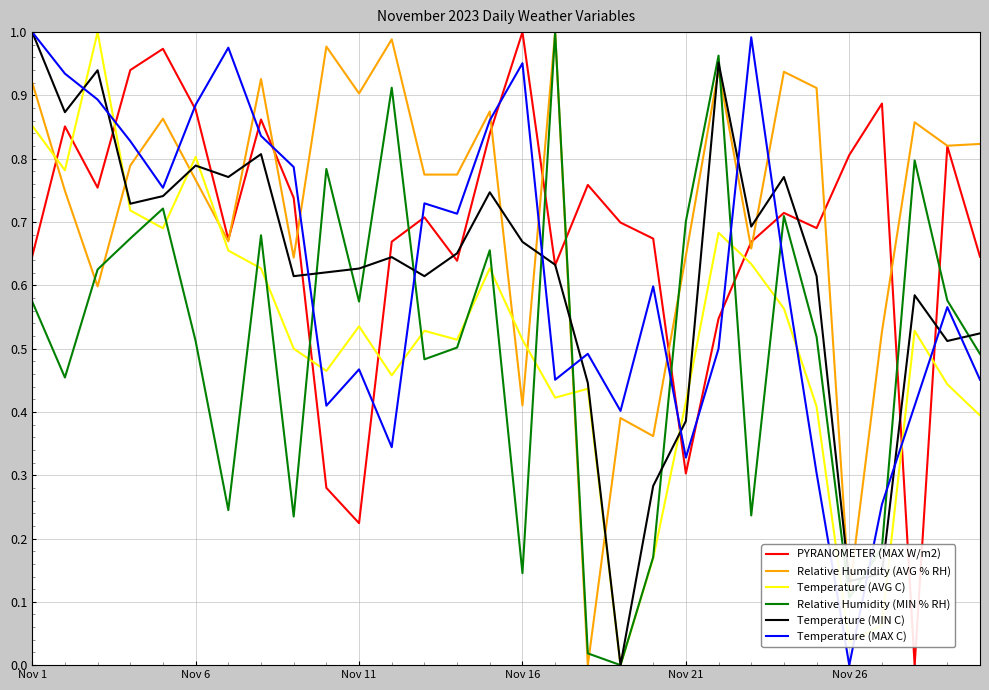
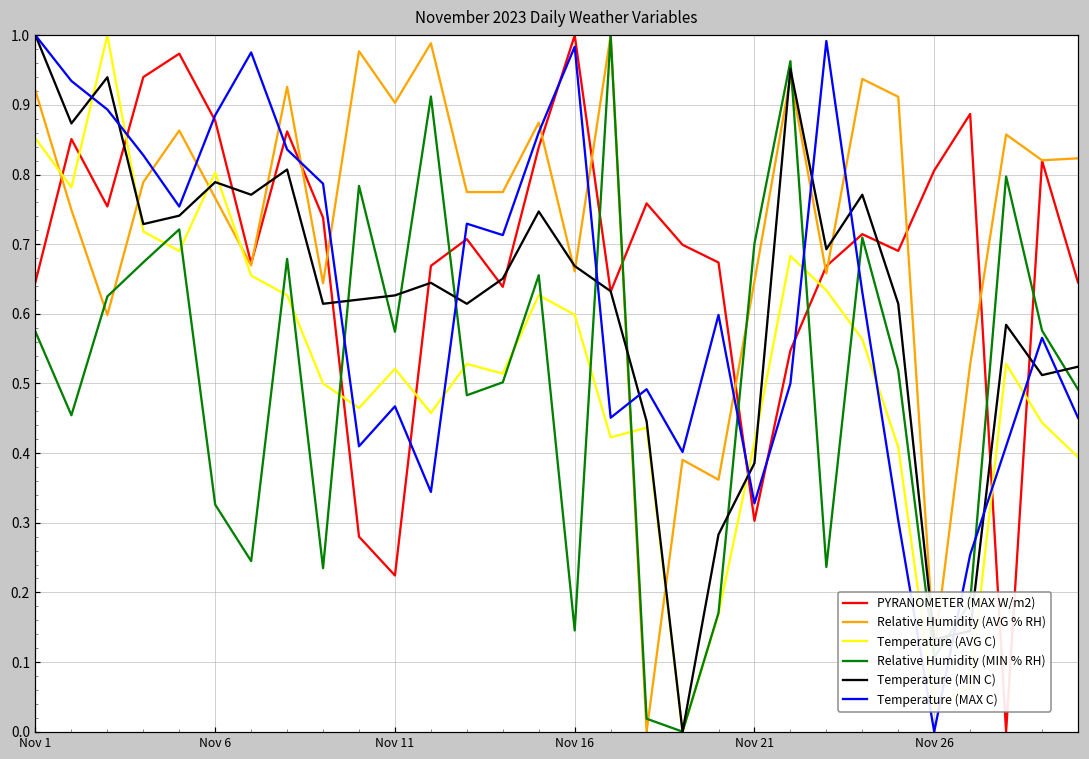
  {
    "PYRANOMETER (MAX W/m2)": {
      "Nov 1": 0.65,
      "Nov 6": 0.88,
      "Nov 11": 0.22,
      "Nov 16": 1.00,
      "Nov 21": 0.30,
      "Nov 26": 0.81
    },
    "Relative Humidity (AVG % RH)": {
      "Nov 1": 0.92,
      "Nov 6": 0.77,
      "Nov 11": 0.90,
-     "Nov 16": 0.41,
+     "Nov 16": 0.66,
      "Nov 21": 0.65
    },
    "Temperature (AVG C)": {
      "Nov 1": 0.85,
      "Nov 6": 0.80,
-     "Nov 11": 0.54,
-     "Nov 16": 0.51,
+     "Nov 11": 0.52,
+     "Nov 16": 0.60,
      "Nov 21": 0.42
    },
    "Relative Humidity (MIN % RH)": {
      "Nov 1": 0.57,
-     "Nov 6": 0.51,
+     "Nov 6": 0.33,
      "Nov 11": 0.57,
      "Nov 16": 0.15,
      "Nov 21": 0.70
    },
    "Temperature (MIN C)": {
      "Nov 6": 0.79,
      "Nov 11": 0.63,
      "Nov 16": 0.67,
      "Nov 21": 0.39
    },
    "Temperature (MAX C)": {
      "Nov 6": 0.89,
      "Nov 11": 0.47,
-     "Nov 16": 0.95,
+     "Nov 16": 0.98,
      "Nov 21": 0.33,
      "Nov 26": 0.00
    }
  }
